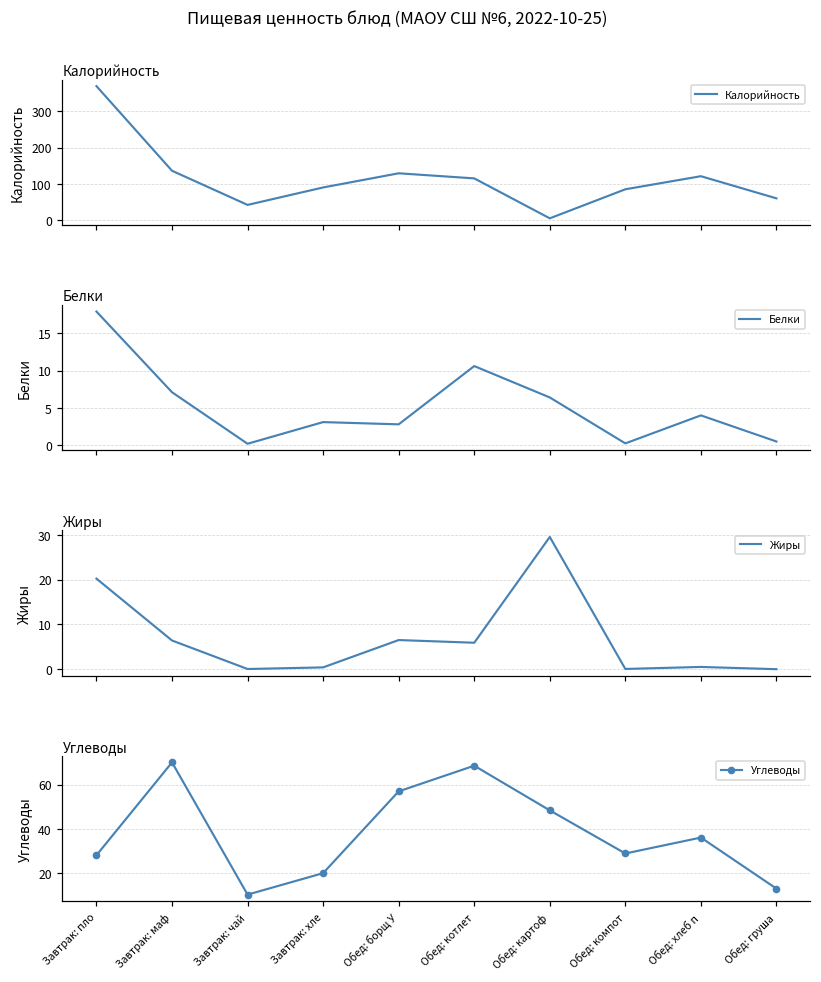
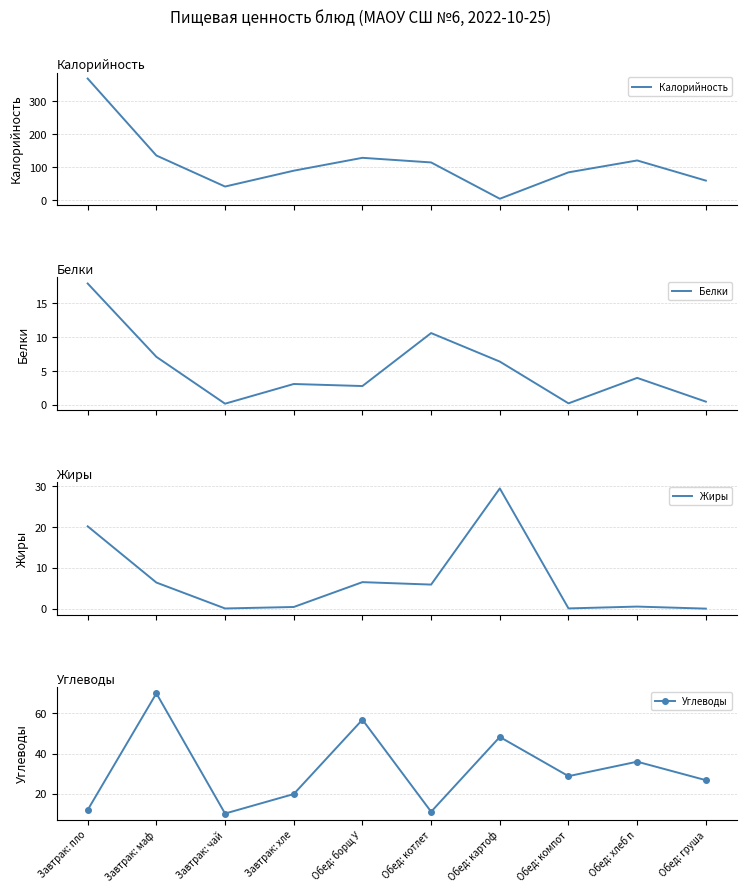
  {
    "Углеводы": {
-     "Завтрак: пло": 28,
+     "Завтрак: пло": 12,
      "Завтрак: маф": 70,
      "Завтрак: чай": 10,
      "Завтрак: хле": 20,
      "Обед: борщ У": 57,
-     "Обед: котлет": 69,
+     "Обед: котлет": 11,
      "Обед: картоф": 48,
      "Обед: компот": 29,
      "Обед: хлеб п": 36,
-     "Обед: груша": 13
+     "Обед: груша": 27
    }
  }
